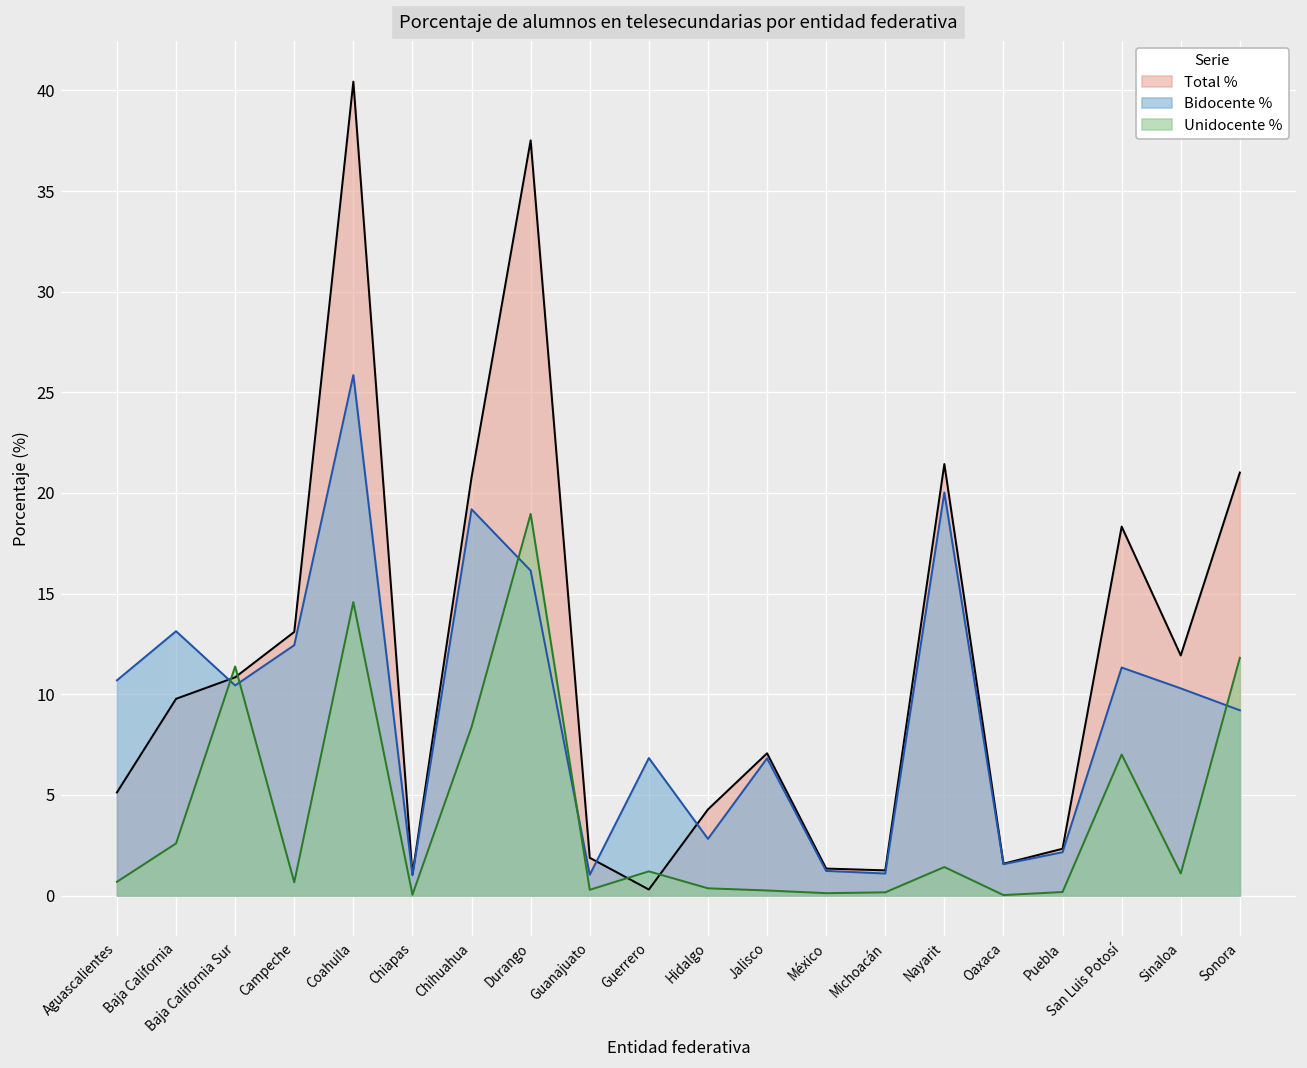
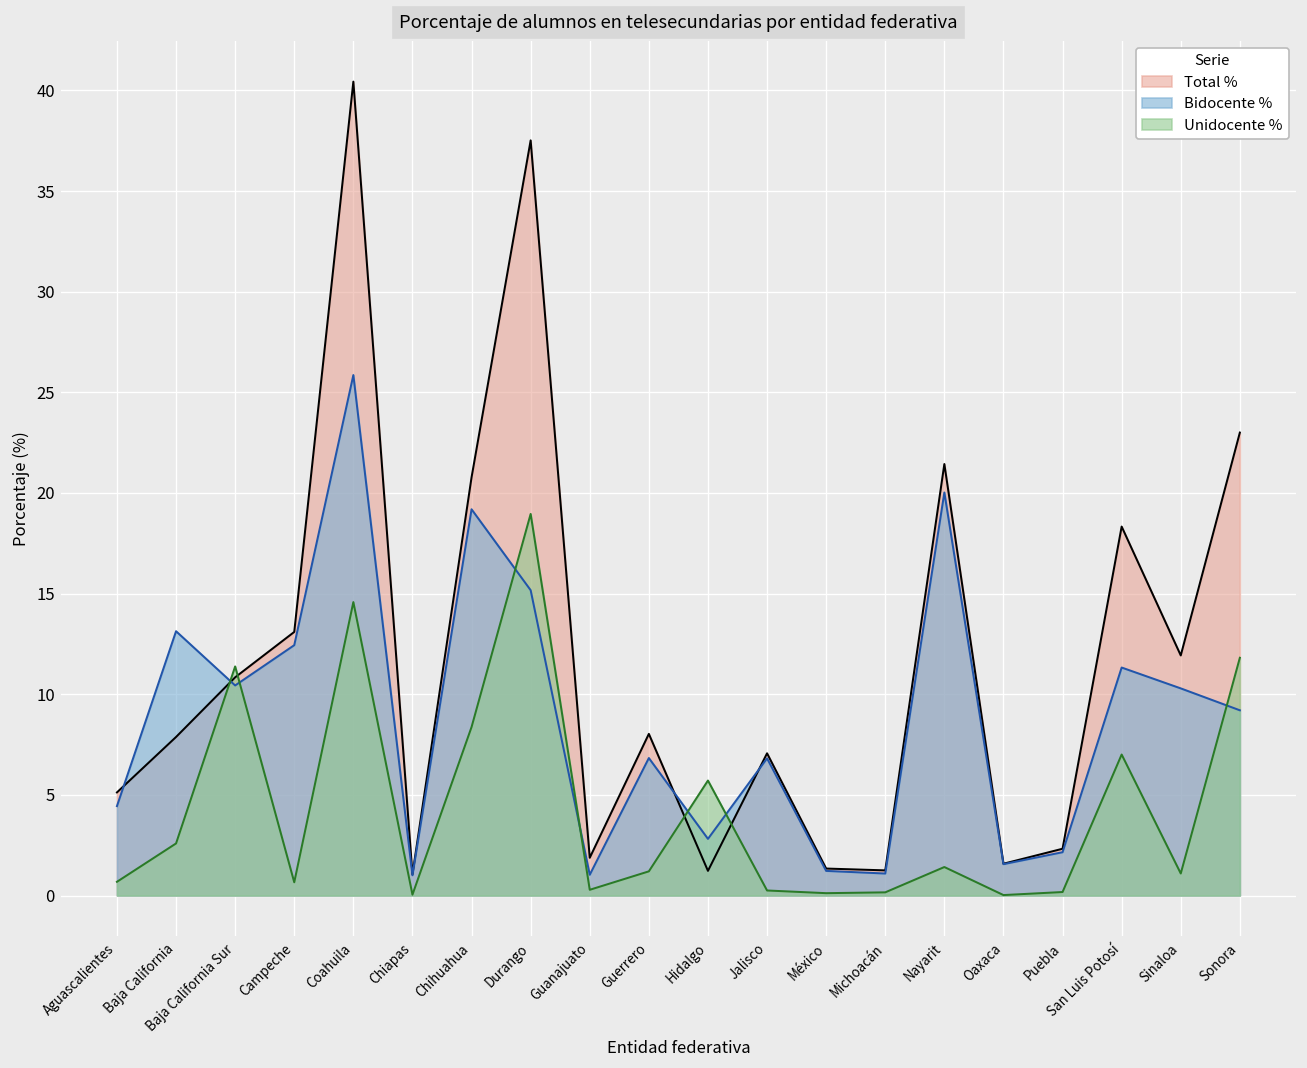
  {
    "Total %": {
      "Aguascalientes": 5.1,
-     "Baja California": 9.8,
+     "Baja California": 7.9,
      "Baja California Sur": 10.8,
      "Campeche": 13.1,
      "Coahuila": 40.4,
      "Chihuahua": 20.8,
      "Durango": 37.5,
      "Guanajuato": 1.9,
-     "Guerrero": 0.3,
-     "Hidalgo": 4.3,
+     "Guerrero": 8.0,
+     "Hidalgo": 1.2,
      "Jalisco": 7.1,
      "Michoacán": 1.2,
      "Nayarit": 21.4,
      "Puebla": 2.3,
      "San Luis Potosí": 18.3,
      "Sinaloa": 11.9,
-     "Sonora": 21.0
+     "Sonora": 23.0
    },
    "Bidocente %": {
-     "Aguascalientes": 10.7,
+     "Aguascalientes": 4.4,
      "Baja California": 13.1,
      "Baja California Sur": 10.4,
      "Campeche": 12.4,
      "Coahuila": 25.9,
      "Chihuahua": 19.2,
-     "Durango": 16.1,
+     "Durango": 15.2,
      "Guanajuato": 1.0,
      "Guerrero": 6.8,
      "Hidalgo": 2.8,
      "Jalisco": 6.8,
      "Michoacán": 1.1,
      "Nayarit": 20.0,
      "Puebla": 2.2,
      "San Luis Potosí": 11.3,
      "Sinaloa": 10.3,
      "Sonora": 9.2
    },
    "Unidocente %": {
      "Aguascalientes": 0.7,
      "Baja California": 2.6,
      "Baja California Sur": 11.4,
      "Campeche": 0.7,
      "Coahuila": 14.6,
      "Chiapas": 0.0,
      "Chihuahua": 8.4,
      "Durango": 19.0,
      "Guanajuato": 0.3,
      "Guerrero": 1.2,
-     "Hidalgo": 0.4,
+     "Hidalgo": 5.7,
      "Jalisco": 0.2,
      "México": 0.1,
      "Michoacán": 0.2,
      "Nayarit": 1.4,
      "Oaxaca": 0.0,
      "Puebla": 0.2,
      "San Luis Potosí": 7.0,
      "Sinaloa": 1.1,
      "Sonora": 11.8
    }
  }
